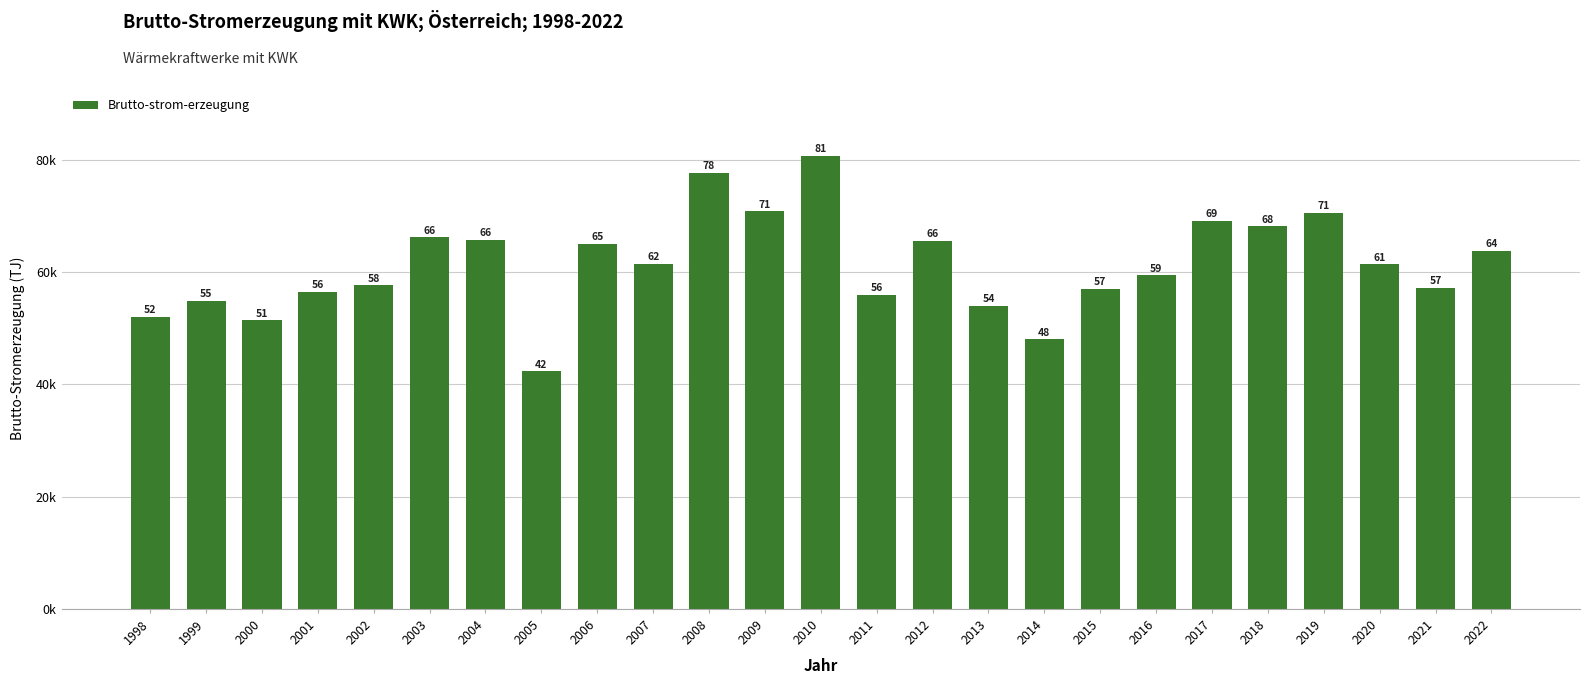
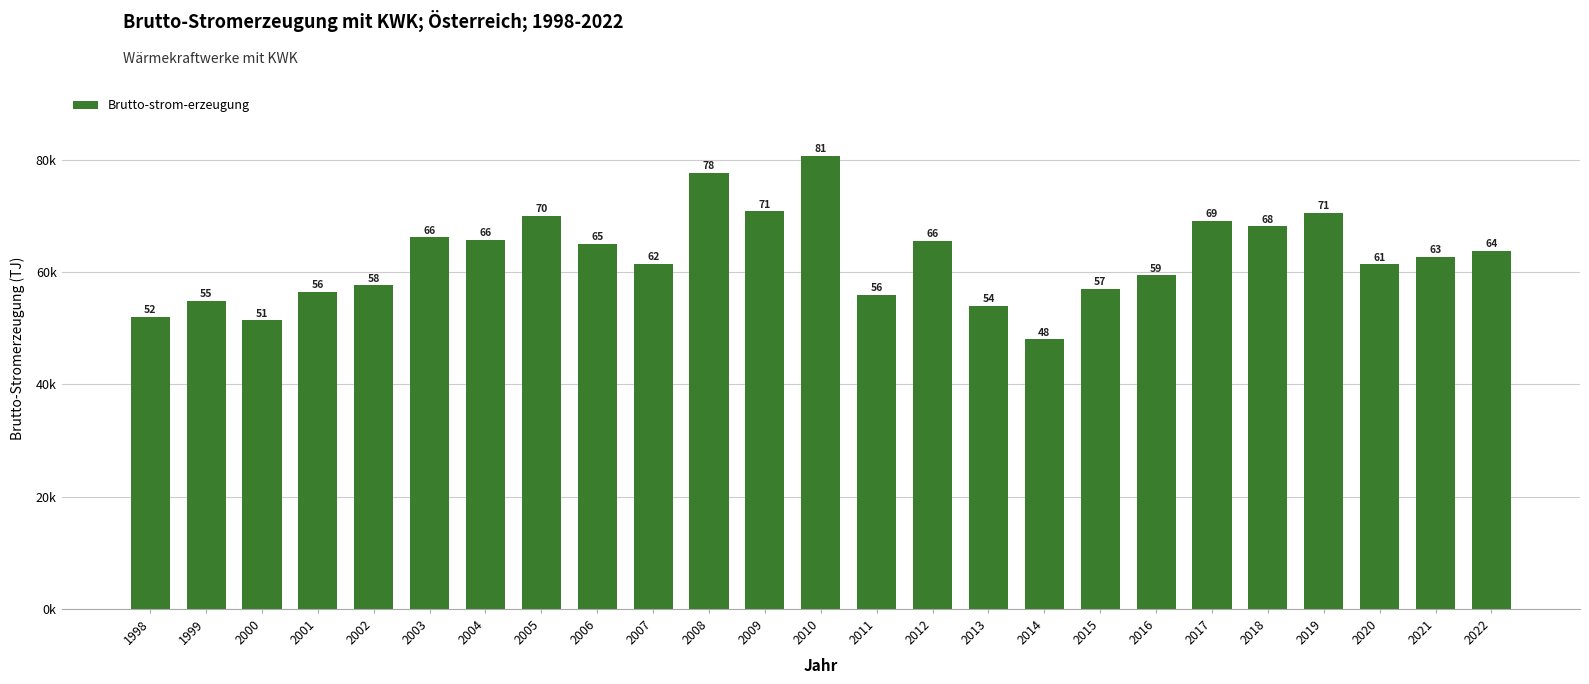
  {
-   "2005": 42,
-   "2021": 57
+   "2005": 70,
+   "2021": 63
  }
